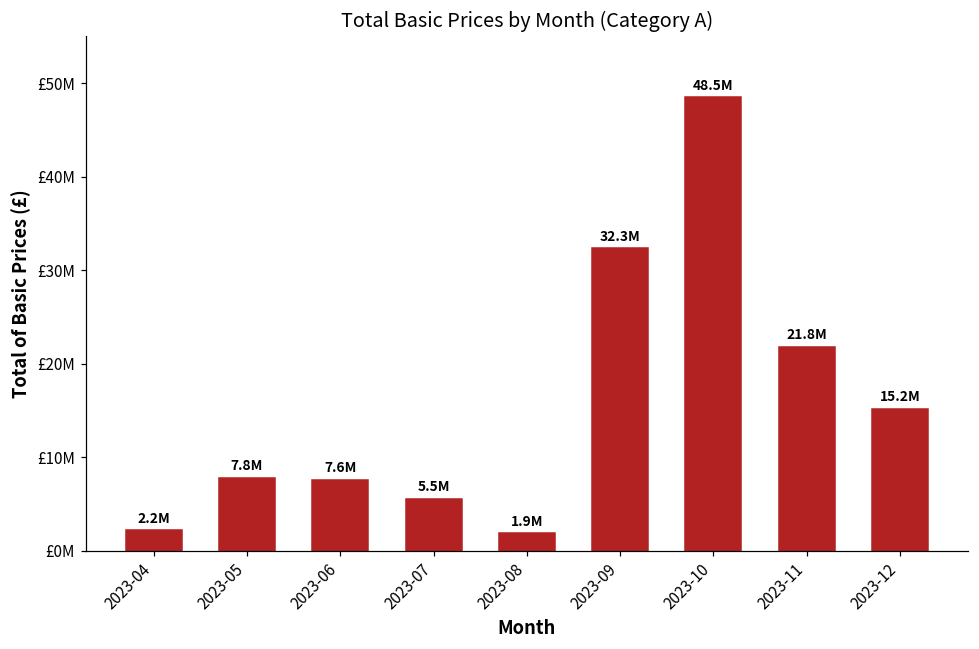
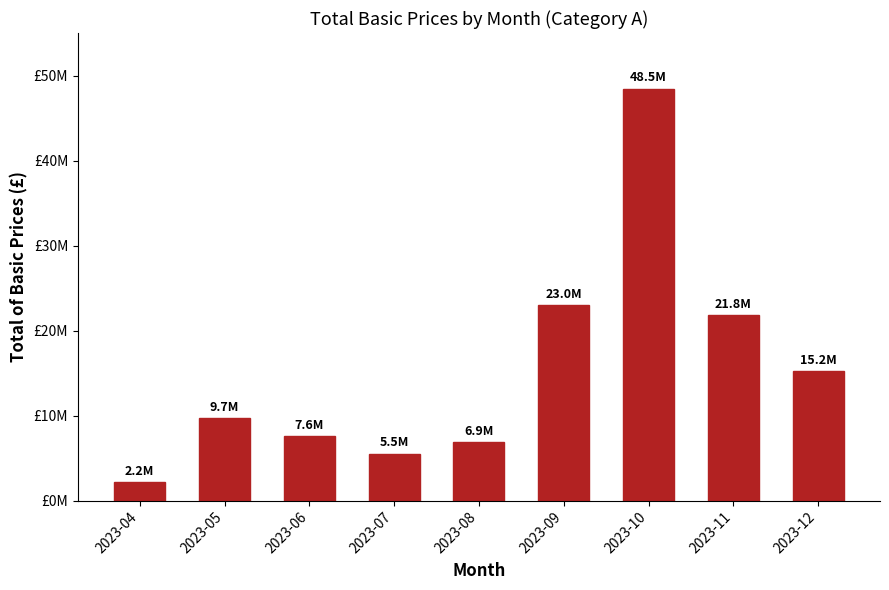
  {
    "2023-04": "2.2M",
-   "2023-05": "7.8M",
+   "2023-05": "9.7M",
    "2023-06": "7.6M",
    "2023-07": "5.5M",
-   "2023-08": "1.9M",
-   "2023-09": "32.3M",
+   "2023-08": "6.9M",
+   "2023-09": "23.0M",
    "2023-10": "48.5M",
    "2023-11": "21.8M",
    "2023-12": "15.2M"
  }
